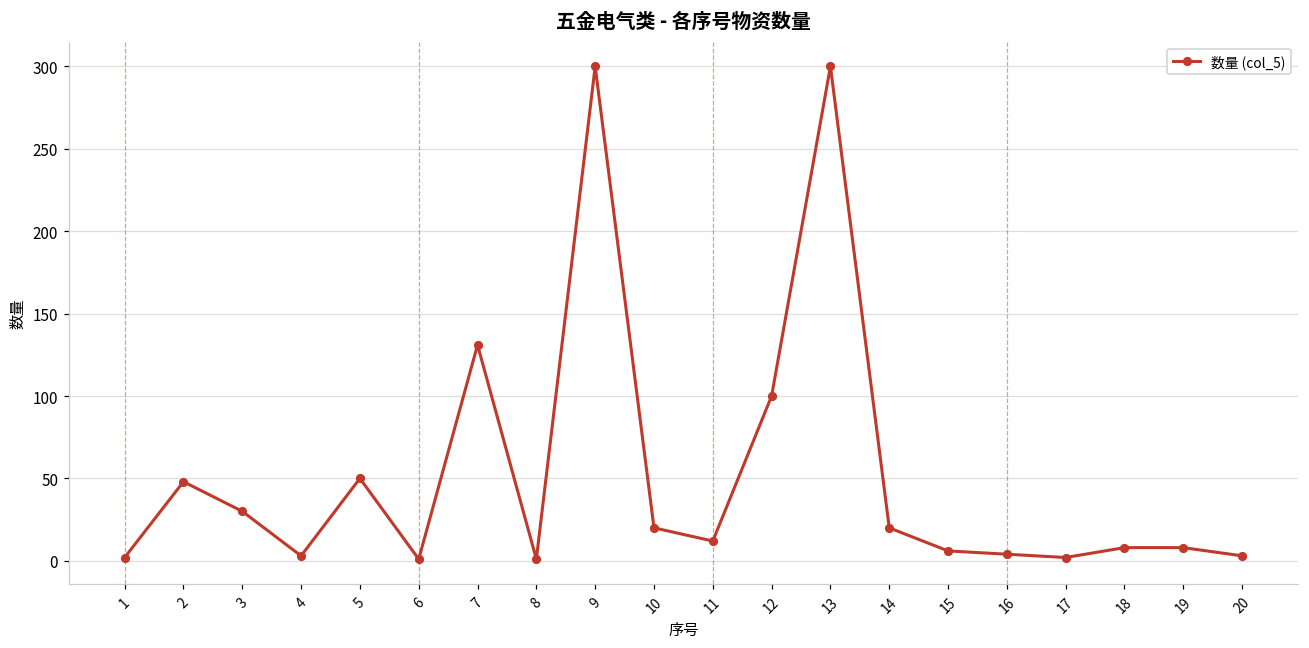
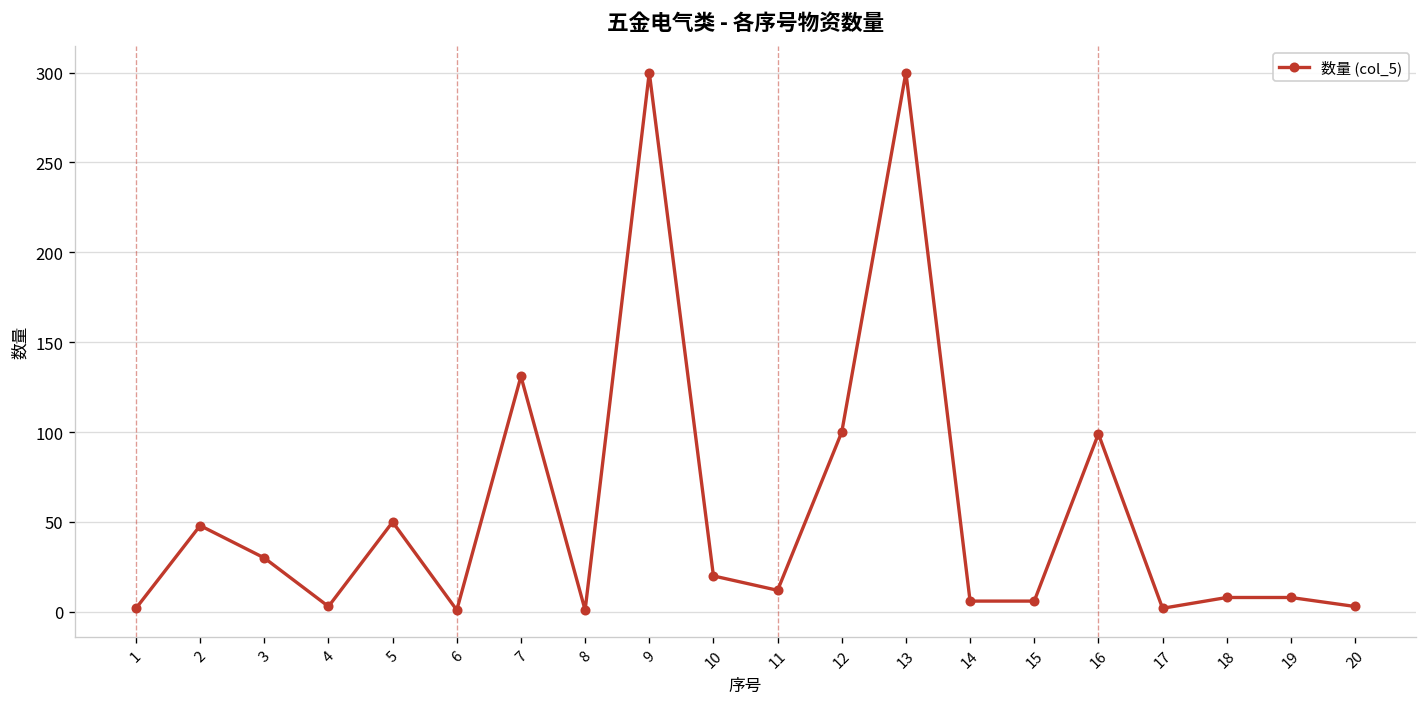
  {
    "1": 2,
    "2": 48,
    "3": 30,
    "4": 3,
    "5": 50,
    "6": 1,
    "7": 131,
    "8": 1,
    "9": 300,
    "10": 20,
    "11": 12,
    "12": 100,
    "13": 300,
-   "14": 20,
+   "14": 6,
    "15": 6,
-   "16": 4,
+   "16": 99,
    "17": 2,
    "18": 8,
    "19": 8,
    "20": 3
  }
